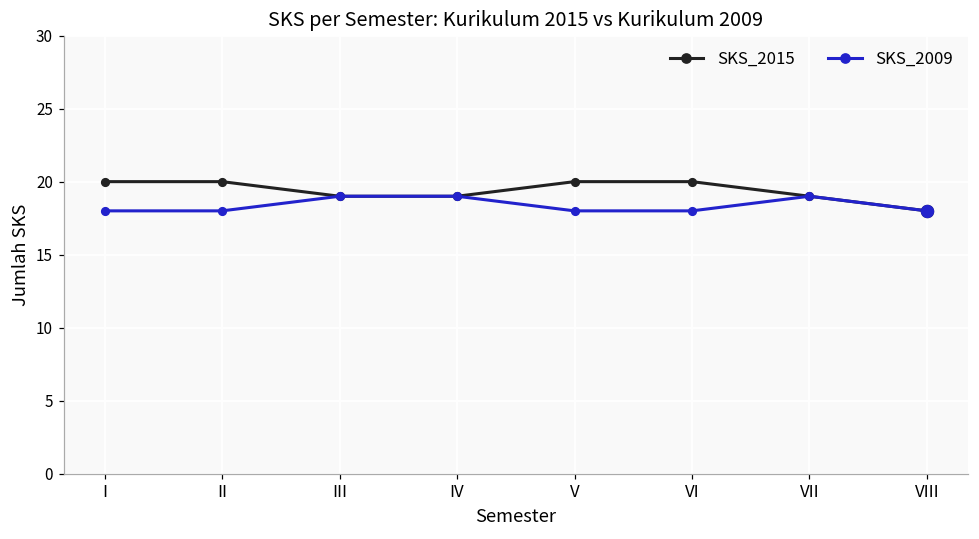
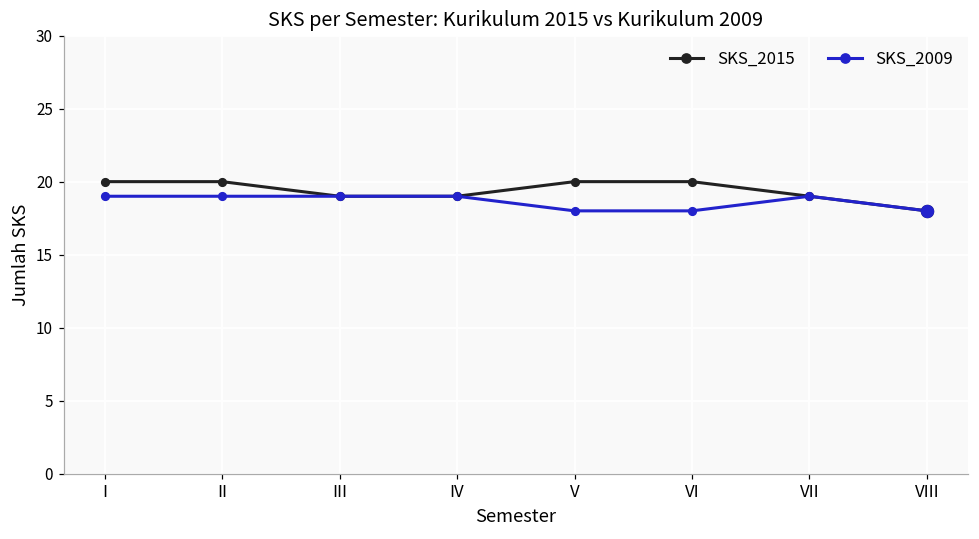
  {
    "SKS_2009": {
-     "I": 18,
-     "II": 18,
+     "I": 19,
+     "II": 19,
      "V": 18,
      "VI": 18
    }
  }
